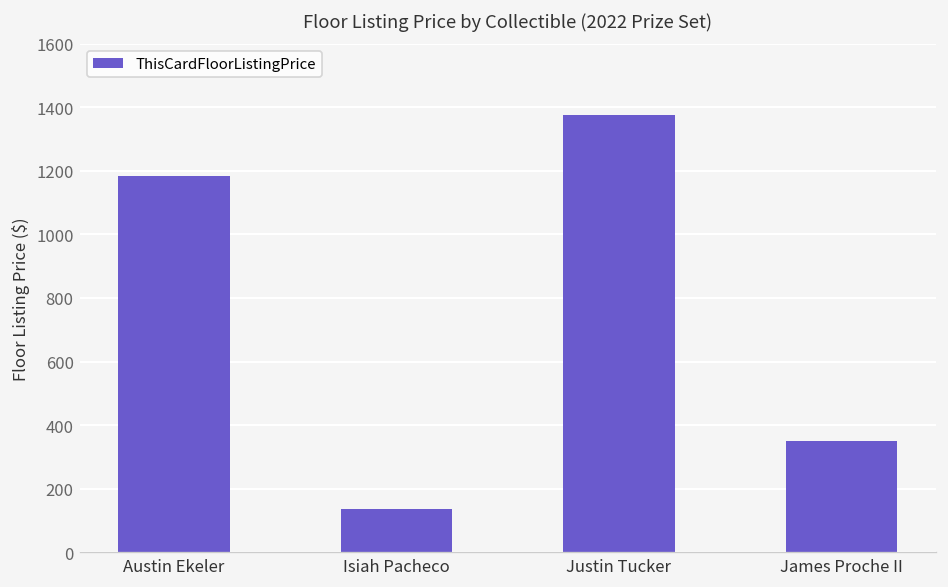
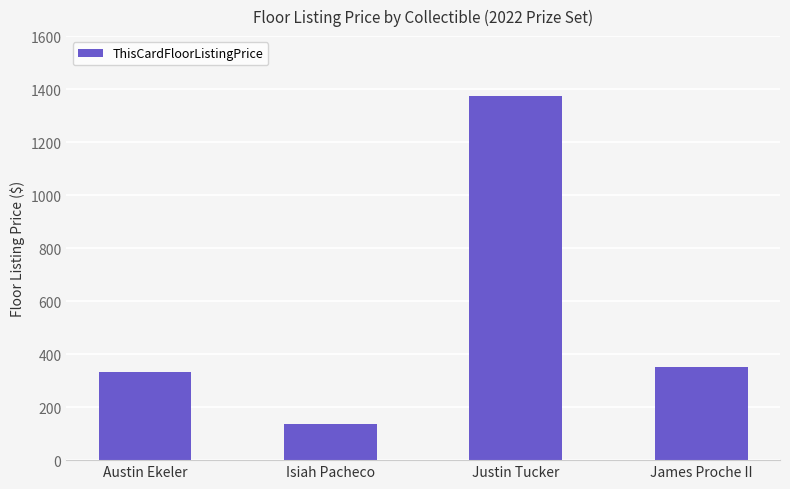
  {
-   "Austin Ekeler": 1180,
+   "Austin Ekeler": 330,
    "Isiah Pacheco": 130,
    "Justin Tucker": 1380,
    "James Proche II": 350
  }
